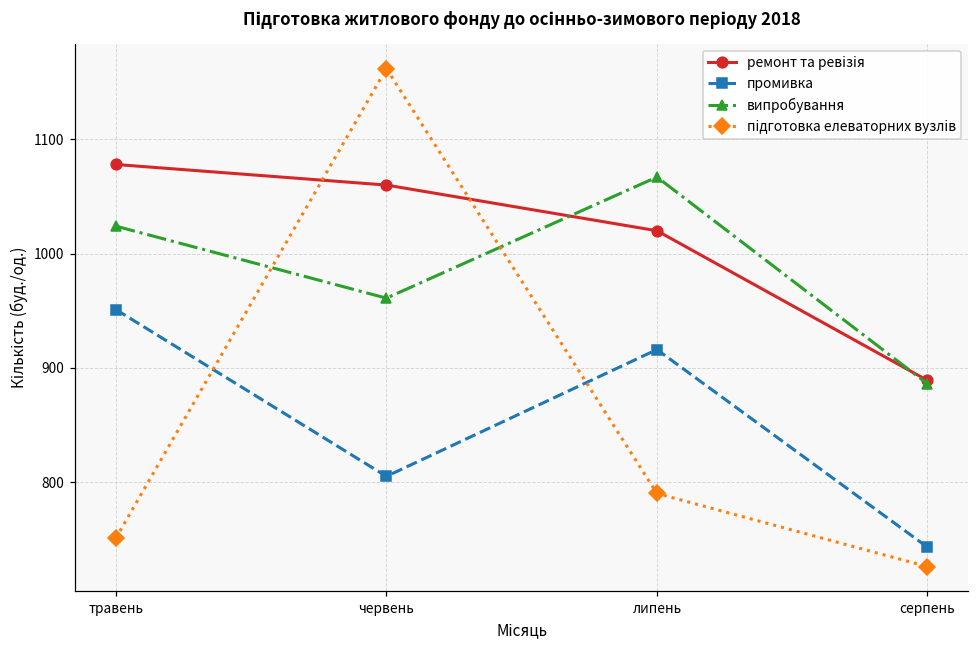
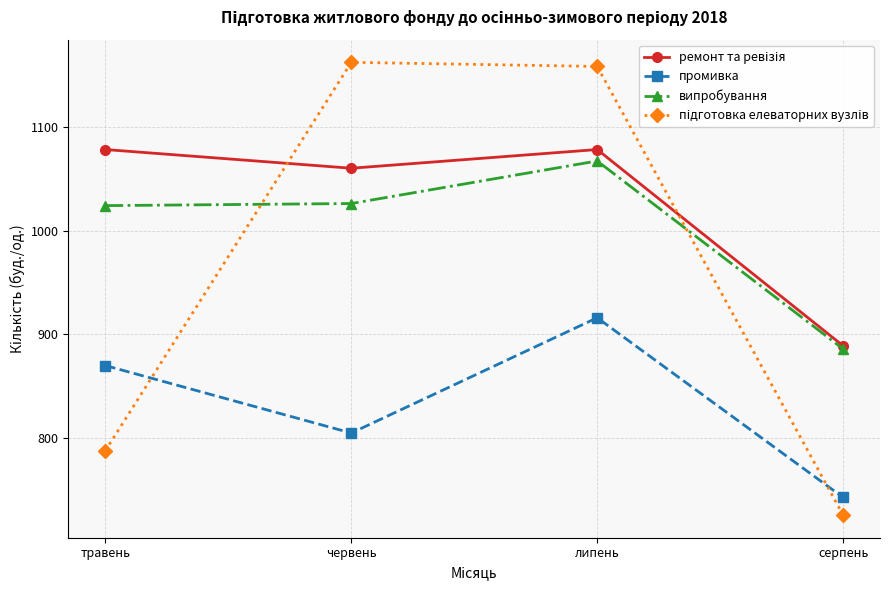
  {
    "ремонт та ревізія": {
      "травень": 1078,
      "червень": 1060,
-     "липень": 1020,
+     "липень": 1078,
      "серпень": 889
    },
    "промивка": {
-     "травень": 951,
+     "травень": 870,
      "червень": 805,
      "липень": 916,
      "серпень": 743
    },
    "випробування": {
      "травень": 1024,
-     "червень": 961,
+     "червень": 1026,
      "липень": 1067,
      "серпень": 886
    },
    "підготовка елеваторних вузлів": {
-     "травень": 751,
+     "травень": 788,
      "червень": 1162,
-     "липень": 790,
+     "липень": 1158,
      "серпень": 726
    }
  }
